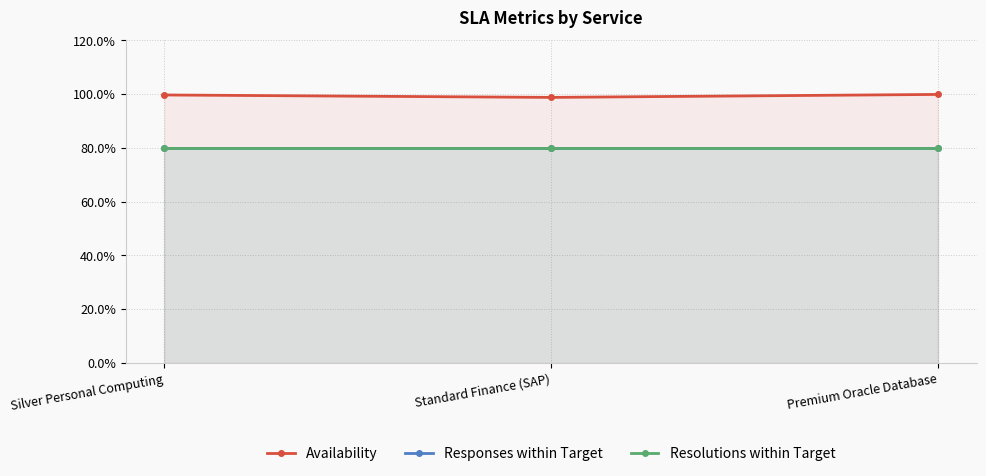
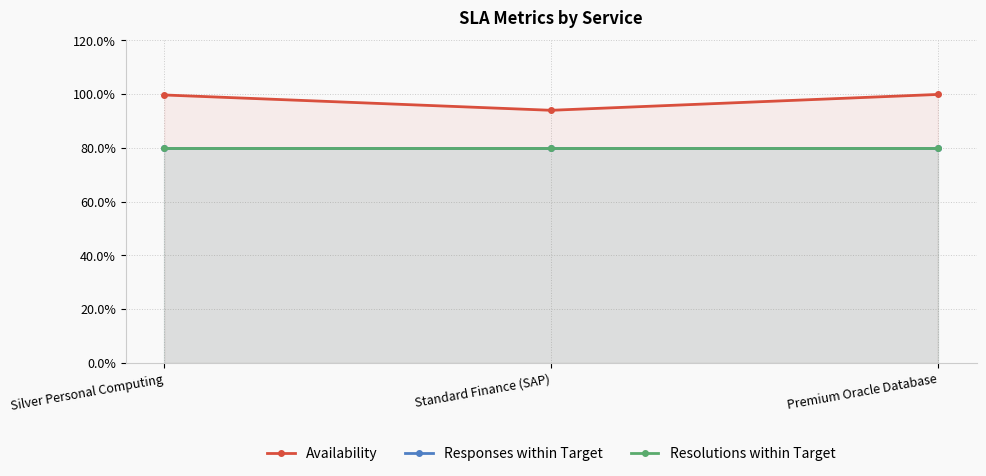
  {
    "Availability": {
      "Silver Personal Computing": "100%",
-     "Standard Finance (SAP)": "99%",
+     "Standard Finance (SAP)": "94%",
      "Premium Oracle Database": "100%"
    },
    "Resolutions within Target": {
      "Silver Personal Computing": "80%",
      "Standard Finance (SAP)": "80%",
      "Premium Oracle Database": "80%"
    }
  }
